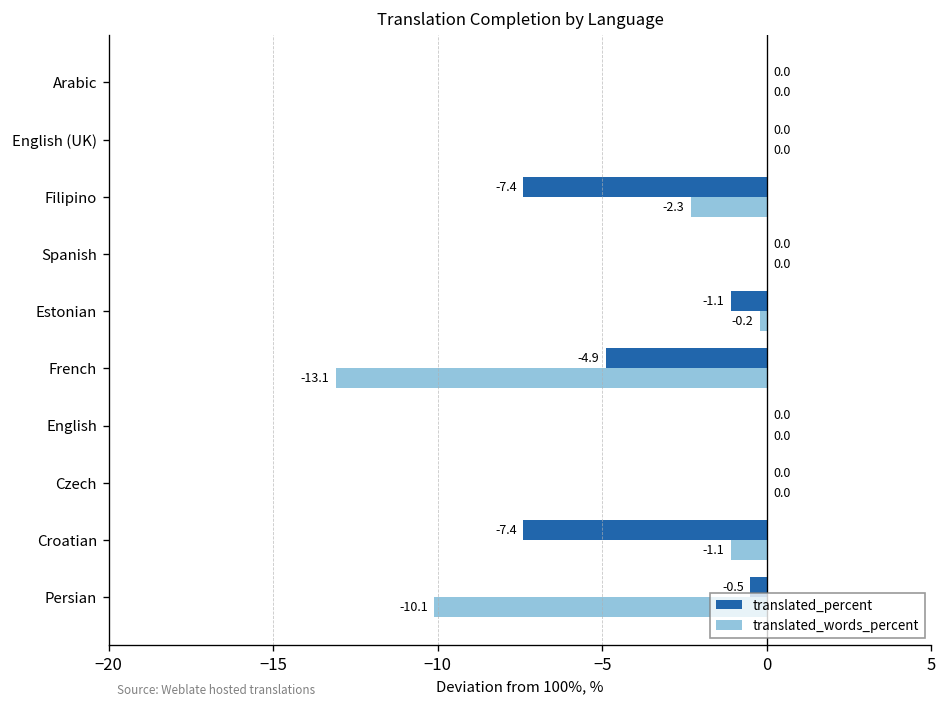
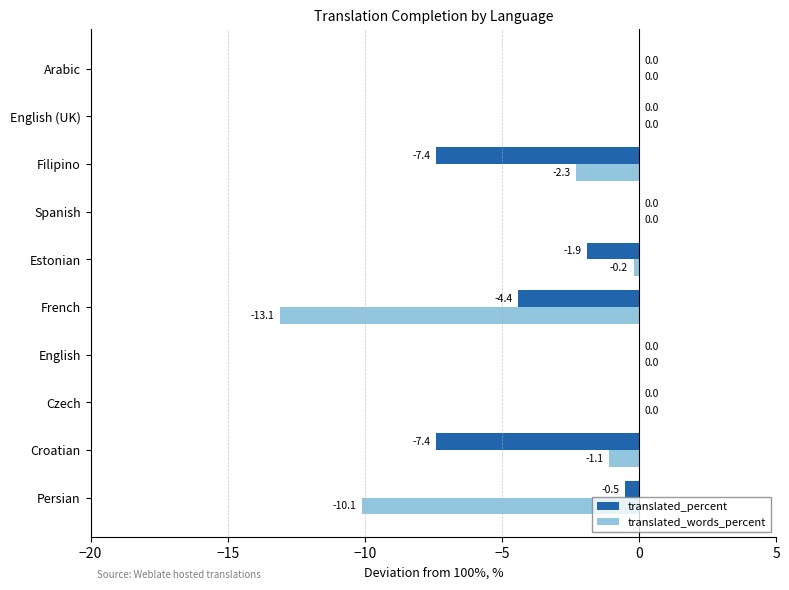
  {
    "translated_percent": {
      "Arabic": 0.0,
      "English (UK)": 0.0,
      "Filipino": -7.4,
      "Spanish": 0.0,
-     "Estonian": -1.1,
-     "French": -4.9,
+     "Estonian": -1.9,
+     "French": -4.4,
      "English": 0.0,
      "Czech": 0.0,
      "Croatian": -7.4,
      "Persian": -0.5
    },
    "translated_words_percent": {
      "Arabic": 0.0,
      "English (UK)": 0.0,
      "Filipino": -2.3,
      "Spanish": 0.0,
      "Estonian": -0.2,
      "French": -13.1,
      "English": 0.0,
      "Czech": 0.0,
      "Croatian": -1.1,
      "Persian": -10.1
    }
  }
